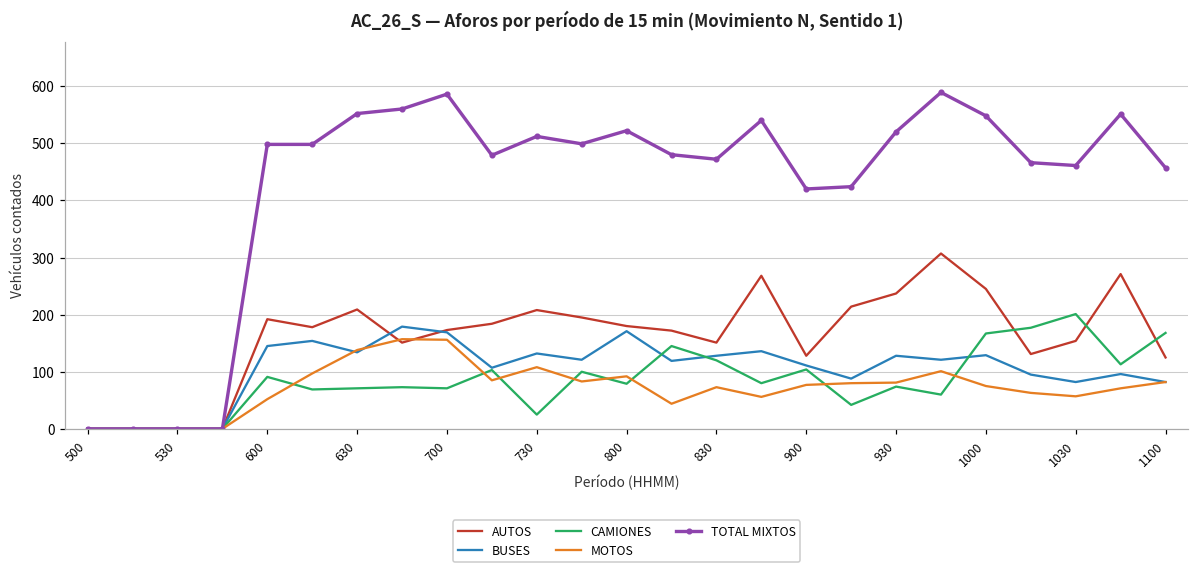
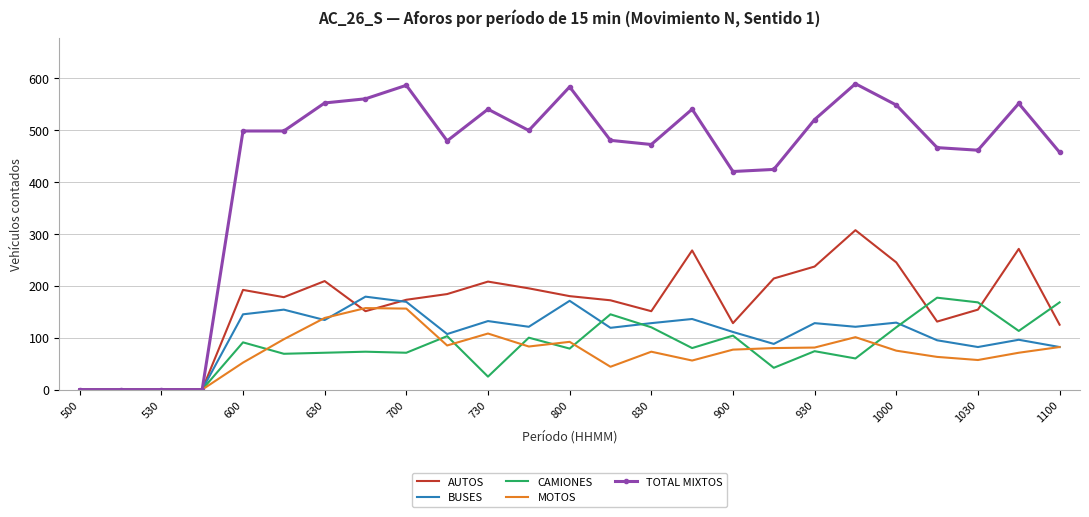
  {
    "AUTOS": {
      "600": 190,
      "630": 210,
      "730": 210,
      "800": 180,
      "830": 150,
      "900": 130,
      "930": 240,
      "1000": 250,
      "1030": 150,
      "1100": 130
    },
    "BUSES": {
      "600": 150,
      "730": 130,
      "800": 170,
      "830": 130,
      "900": 110,
      "930": 130,
      "1000": 130,
      "1030": 80
    },
    "CAMIONES": {
      "600": 90,
      "630": 70,
      "700": 70,
      "730": 30,
      "800": 80,
      "830": 120,
      "900": 100,
      "930": 70,
-     "1000": 170,
-     "1030": 200,
+     "1000": 120,
+     "1030": 170,
      "1100": 170
    },
    "MOTOS": {
      "600": 50,
      "700": 160,
      "730": 110,
      "800": 90,
      "830": 70,
      "900": 80,
      "930": 80,
      "1000": 80,
      "1030": 60
    },
    "TOTAL MIXTOS": {
      "600": 500,
      "630": 550,
      "700": 590,
-     "730": 510,
-     "800": 520,
+     "730": 540,
+     "800": 580,
      "830": 470,
      "900": 420,
      "930": 520,
      "1000": 550,
      "1030": 460,
      "1100": 460
    }
  }
